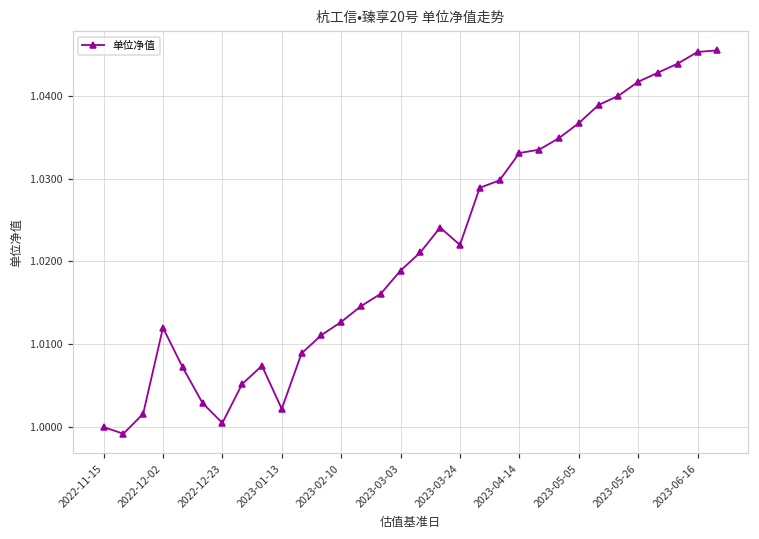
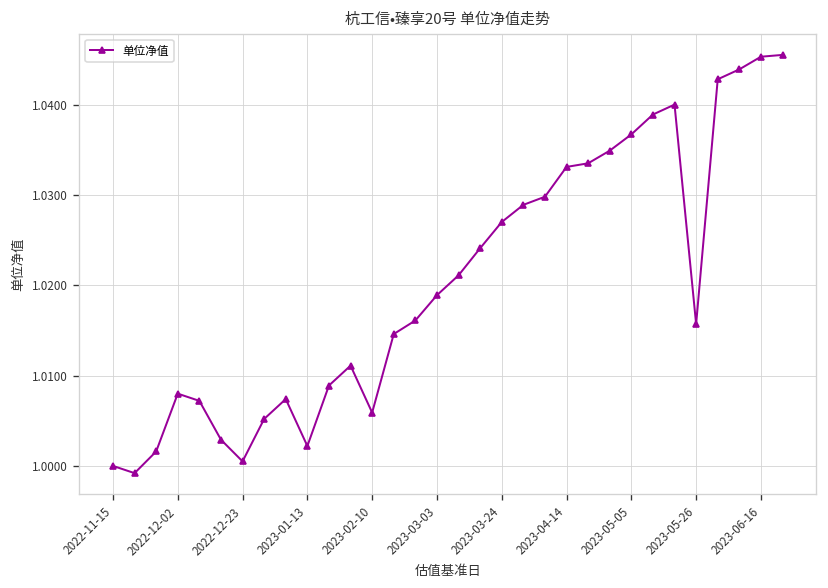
  {
    "2022-11-15": 1.000,
-   "2022-12-02": 1.012,
+   "2022-12-02": 1.008,
    "2022-12-23": 1.001,
    "2023-01-13": 1.002,
-   "2023-02-10": 1.013,
+   "2023-02-10": 1.006,
    "2023-03-03": 1.019,
-   "2023-03-24": 1.022,
+   "2023-03-24": 1.027,
    "2023-04-14": 1.033,
    "2023-05-05": 1.037,
-   "2023-05-26": 1.042,
+   "2023-05-26": 1.016,
    "2023-06-16": 1.045
  }
